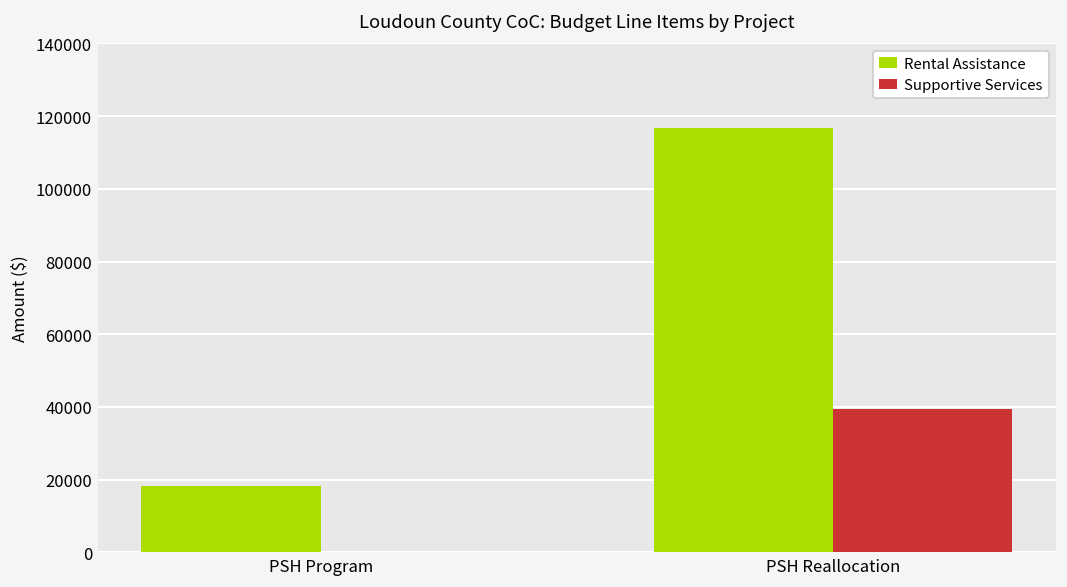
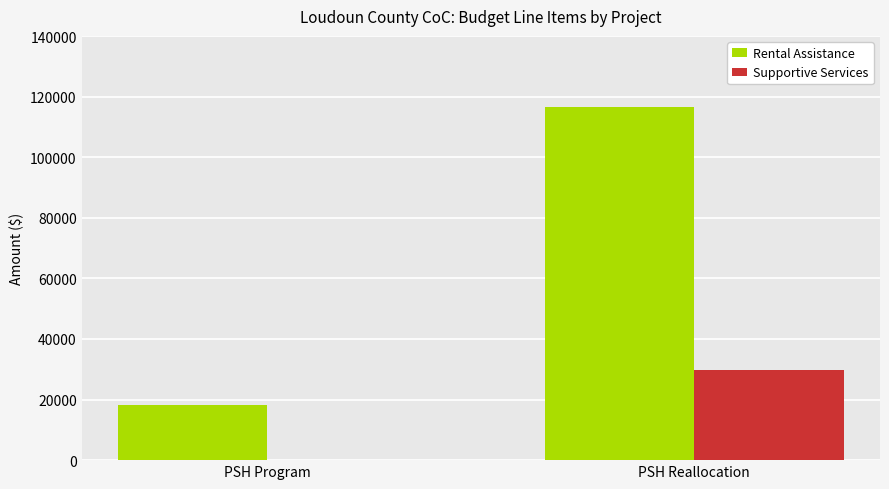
  {
    "Rental Assistance": {
      "PSH Program": 18000,
      "PSH Reallocation": 117000
    },
    "Supportive Services": {
      "PSH Program": 0,
-     "PSH Reallocation": 39000
+     "PSH Reallocation": 30000
    }
  }
